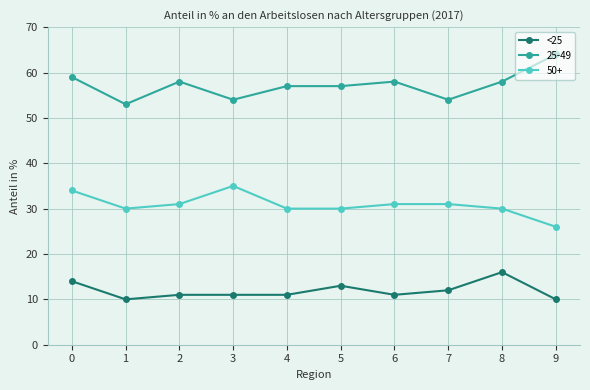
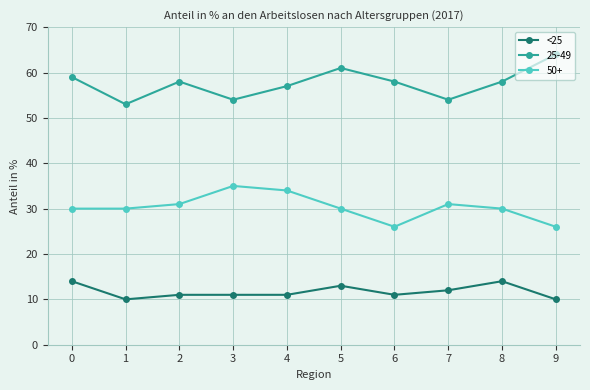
  {
    "<25": {
      "0": 14,
      "1": 10,
      "2": 11,
      "3": 11,
      "4": 11,
      "5": 13,
      "6": 11,
      "7": 12,
-     "8": 16,
+     "8": 14,
      "9": 10
    },
    "25-49": {
      "0": 59,
      "1": 53,
      "2": 58,
      "3": 54,
      "4": 57,
-     "5": 57,
+     "5": 61,
      "6": 58,
      "7": 54,
      "8": 58
    },
    "50+": {
-     "0": 34,
+     "0": 30,
      "1": 30,
      "2": 31,
      "3": 35,
-     "4": 30,
+     "4": 34,
      "5": 30,
-     "6": 31,
+     "6": 26,
      "7": 31,
      "8": 30,
      "9": 26
    }
  }
